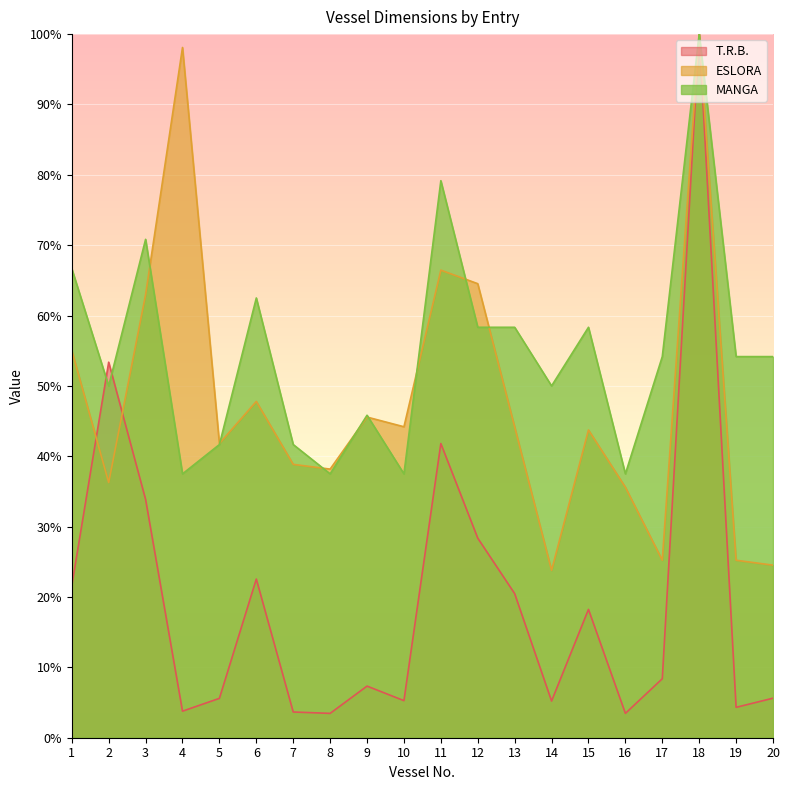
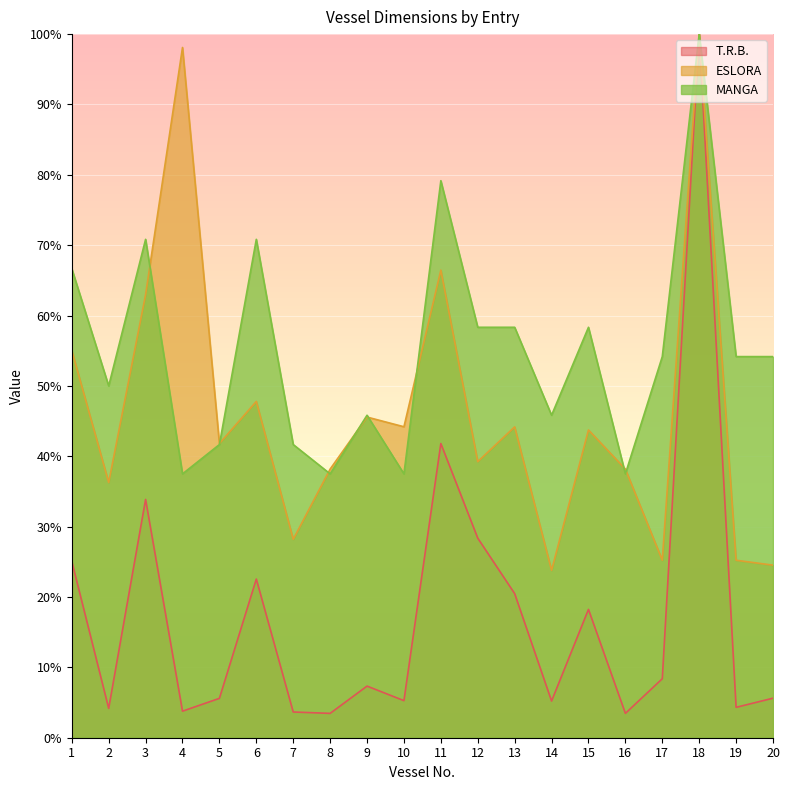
  {
    "T.R.B.": {
-     "1": "22%",
-     "2": "53%",
+     "1": "25%",
+     "2": "4%",
      "3": "34%",
      "4": "4%",
      "5": "6%",
      "6": "23%",
      "7": "4%",
      "8": "3%",
      "9": "7%",
      "10": "5%",
      "11": "42%",
      "12": "28%",
      "13": "20%",
      "14": "5%",
      "15": "18%",
      "16": "3%",
      "17": "8%",
      "19": "4%",
      "20": "6%"
    },
    "ESLORA": {
      "1": "55%",
      "2": "36%",
      "3": "63%",
      "4": "98%",
      "6": "48%",
-     "7": "39%",
+     "7": "28%",
      "8": "38%",
      "10": "44%",
      "11": "66%",
-     "12": "65%",
+     "12": "39%",
      "13": "44%",
      "14": "24%",
      "15": "44%",
-     "16": "36%",
+     "16": "38%",
      "17": "25%",
      "19": "25%",
      "20": "25%"
    },
    "MANGA": {
      "1": "67%",
      "2": "50%",
      "3": "71%",
      "4": "38%",
-     "6": "63%",
+     "6": "71%",
      "7": "42%",
      "8": "38%",
      "10": "38%",
      "11": "79%",
      "12": "58%",
      "13": "58%",
-     "14": "50%",
+     "14": "46%",
      "15": "58%",
      "16": "38%",
      "17": "54%",
      "19": "54%",
      "20": "54%"
    }
  }
